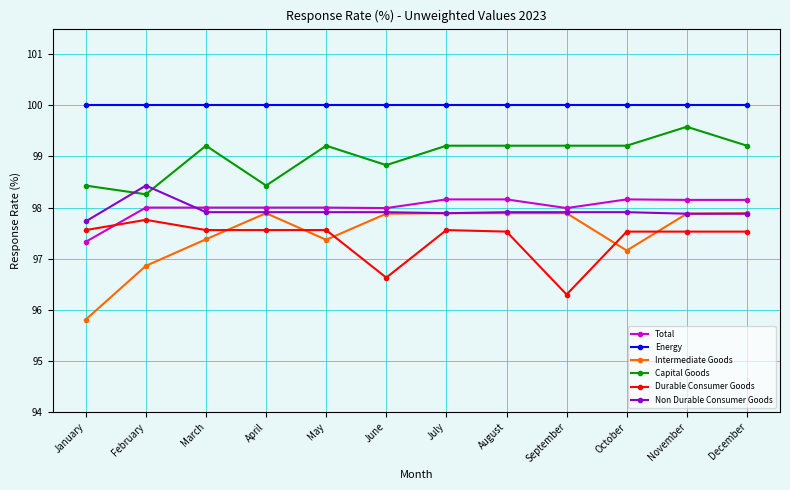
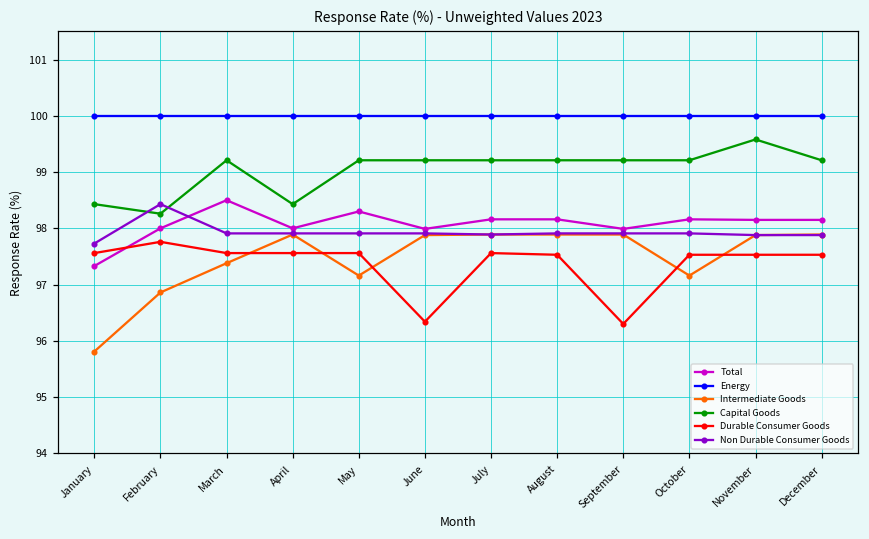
  {
    "Total": {
      "January": 97.3,
      "February": 98.0,
-     "March": 98.0,
+     "March": 98.5,
      "April": 98.0,
-     "May": 98.0,
+     "May": 98.3,
      "June": 98.0,
      "July": 98.2,
      "August": 98.2,
      "September": 98.0,
      "October": 98.2,
      "November": 98.2,
      "December": 98.2
    },
    "Energy": {
      "January": 100.0,
      "February": 100.0,
      "March": 100.0,
      "April": 100.0,
      "May": 100.0,
      "June": 100.0,
      "July": 100.0,
      "August": 100.0,
      "September": 100.0,
      "October": 100.0,
      "November": 100.0,
      "December": 100.0
    },
    "Intermediate Goods": {
      "January": 95.8,
      "February": 96.9,
      "March": 97.4,
-     "May": 97.4,
+     "May": 97.2,
      "October": 97.2
    },
    "Capital Goods": {
      "January": 98.4,
      "February": 98.3,
      "March": 99.2,
      "April": 98.4,
      "May": 99.2,
-     "June": 98.8,
+     "June": 99.2,
      "July": 99.2,
      "August": 99.2,
      "September": 99.2,
      "October": 99.2,
      "November": 99.6,
      "December": 99.2
    },
    "Durable Consumer Goods": {
      "January": 97.6,
      "February": 97.8,
      "March": 97.6,
      "April": 97.6,
      "May": 97.6,
-     "June": 96.6,
+     "June": 96.3,
      "July": 97.6,
      "August": 97.5,
      "September": 96.3,
      "October": 97.5,
      "November": 97.5,
      "December": 97.5
    },
    "Non Durable Consumer Goods": {
      "January": 97.7,
      "February": 98.4,
      "March": 97.9,
      "May": 97.9,
      "October": 97.9
    }
  }
